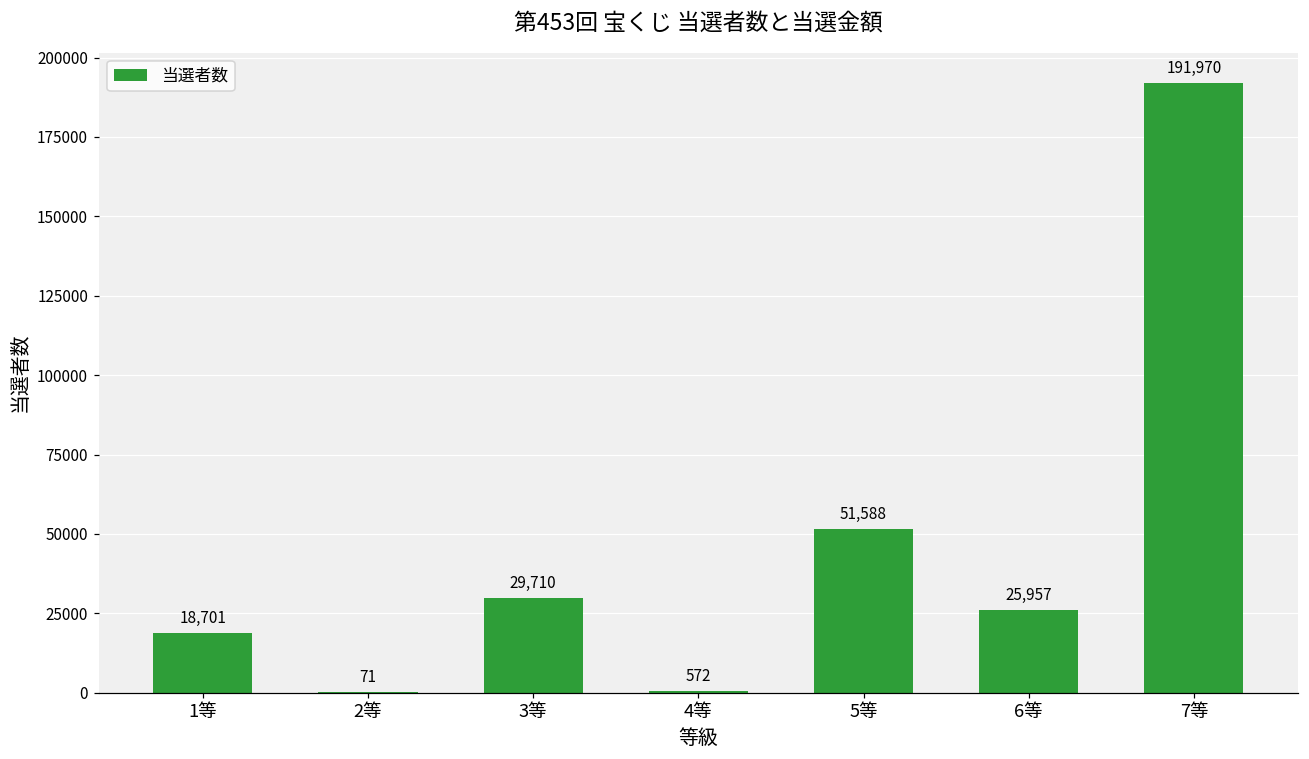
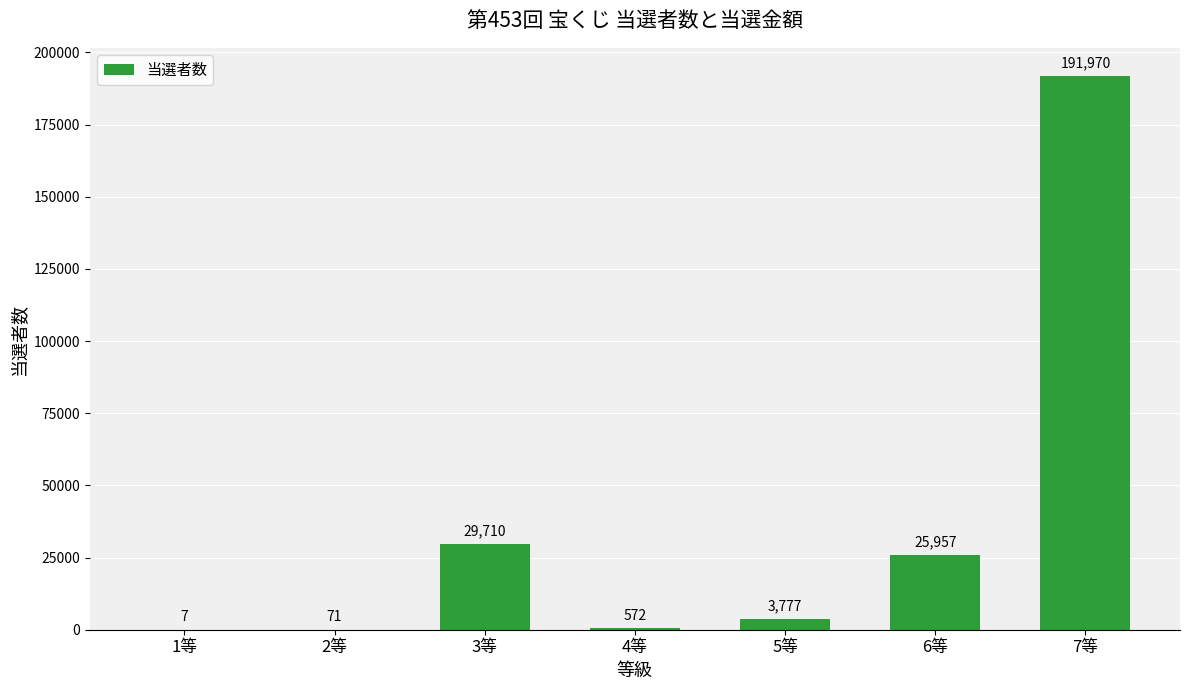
  {
-   "1等": "18,701",
+   "1等": "7",
    "2等": "71",
    "3等": "29,710",
    "4等": "572",
-   "5等": "51,588",
+   "5等": "3,777",
    "6等": "25,957",
    "7等": "191,970"
  }
